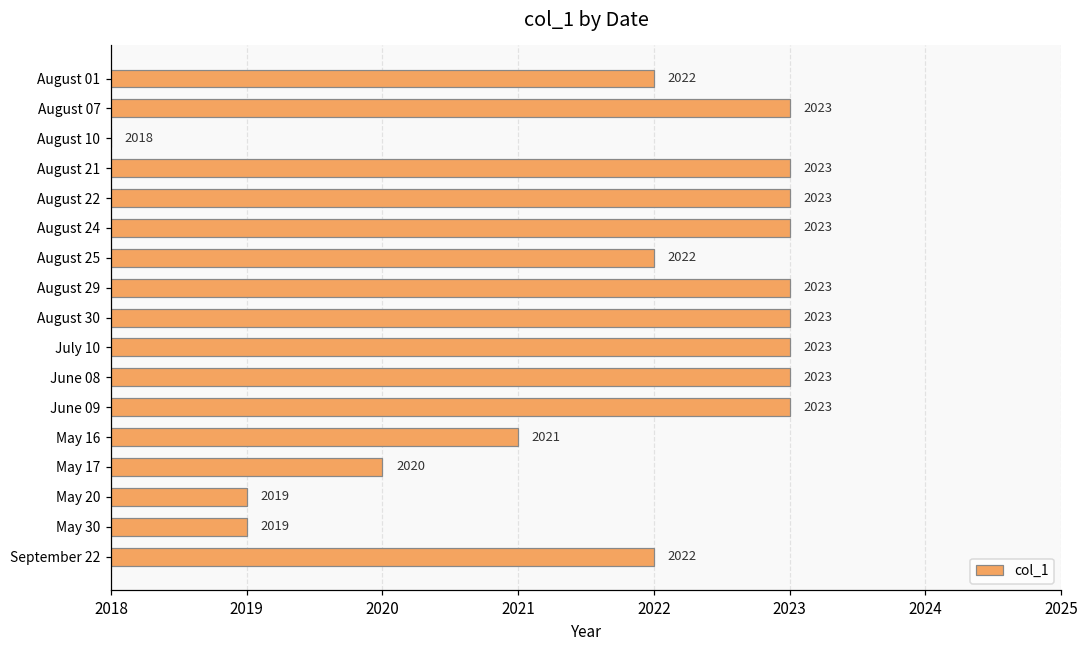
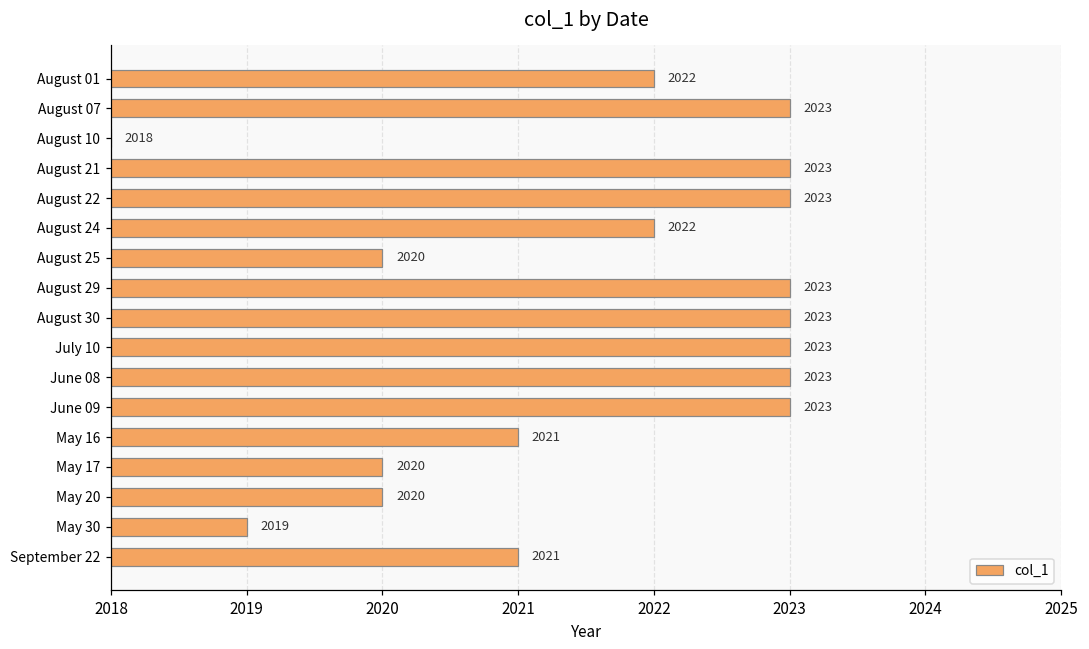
  {
    "August 01": 2022,
    "August 07": 2023,
    "August 10": 2018,
    "August 21": 2023,
    "August 22": 2023,
-   "August 24": 2023,
-   "August 25": 2022,
+   "August 24": 2022,
+   "August 25": 2020,
    "August 29": 2023,
    "August 30": 2023,
    "July 10": 2023,
    "June 08": 2023,
    "June 09": 2023,
    "May 16": 2021,
    "May 17": 2020,
-   "May 20": 2019,
+   "May 20": 2020,
    "May 30": 2019,
-   "September 22": 2022
+   "September 22": 2021
  }
